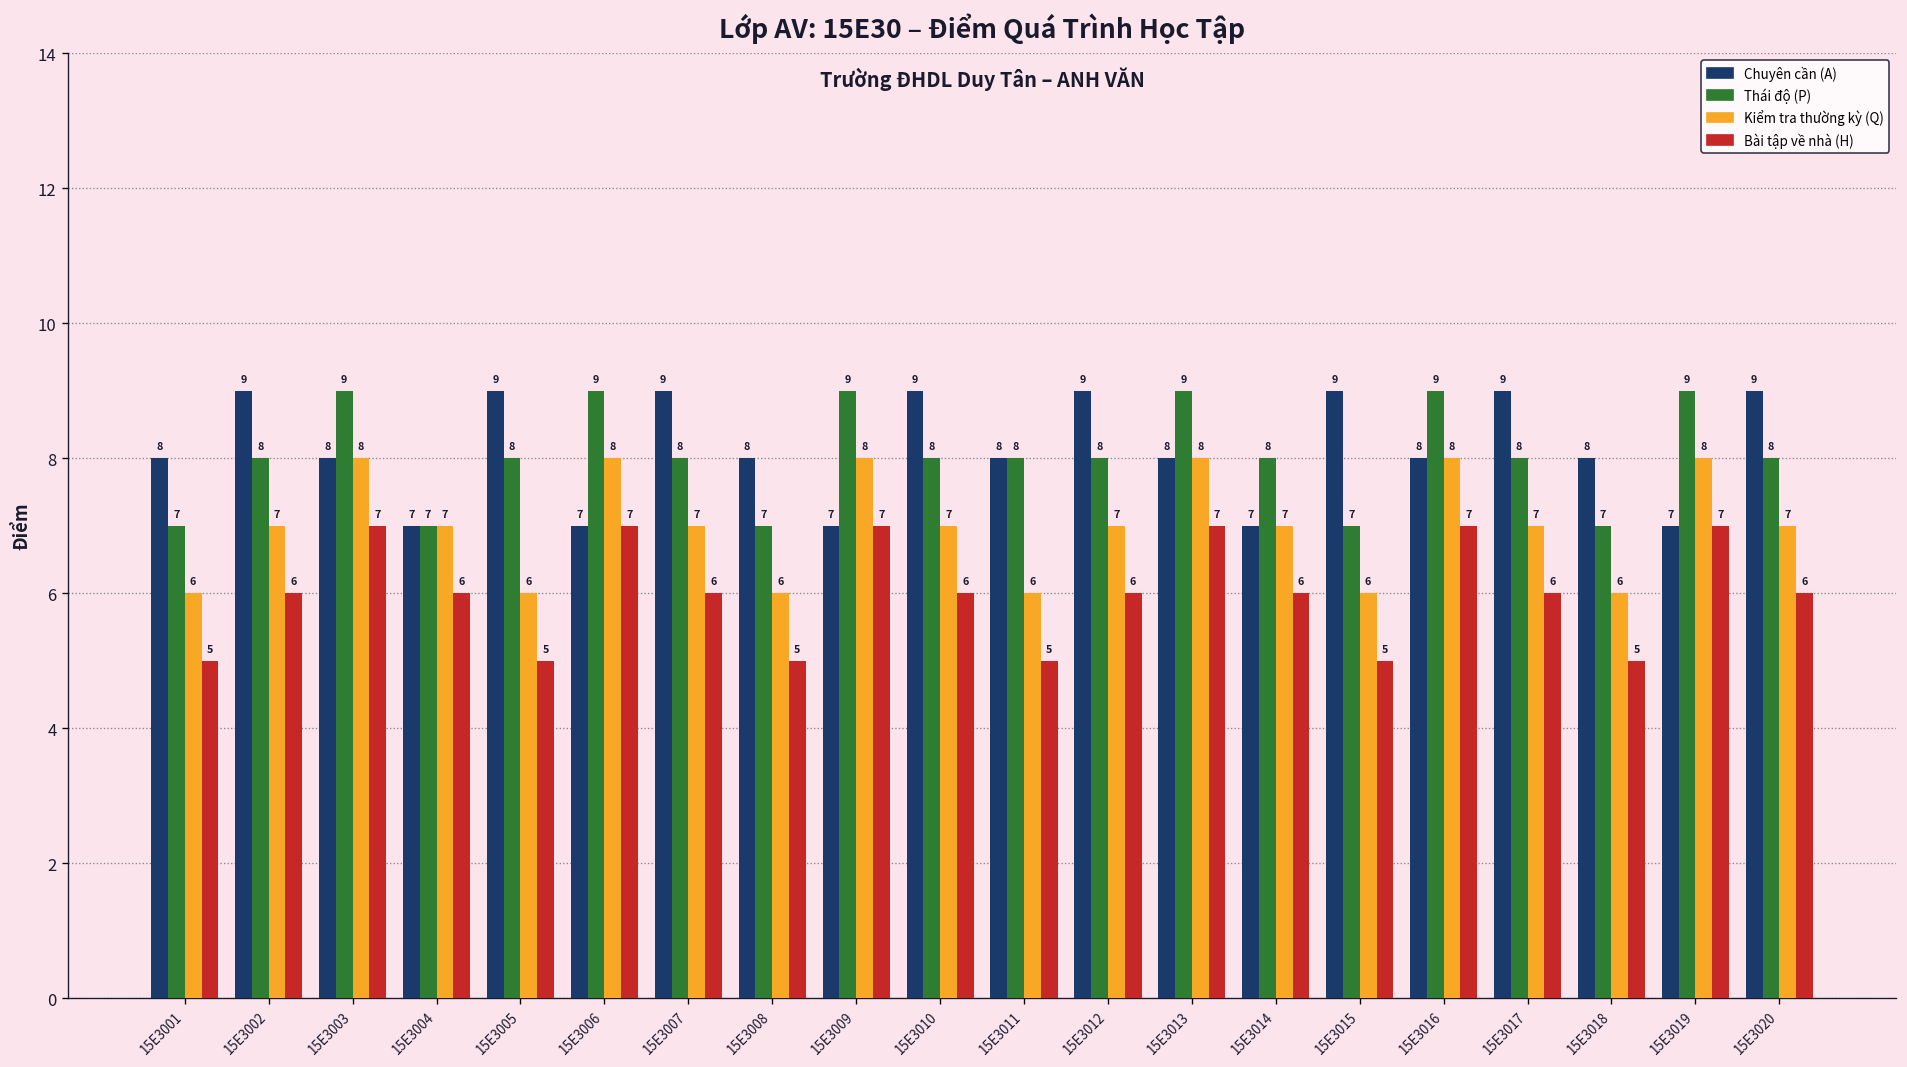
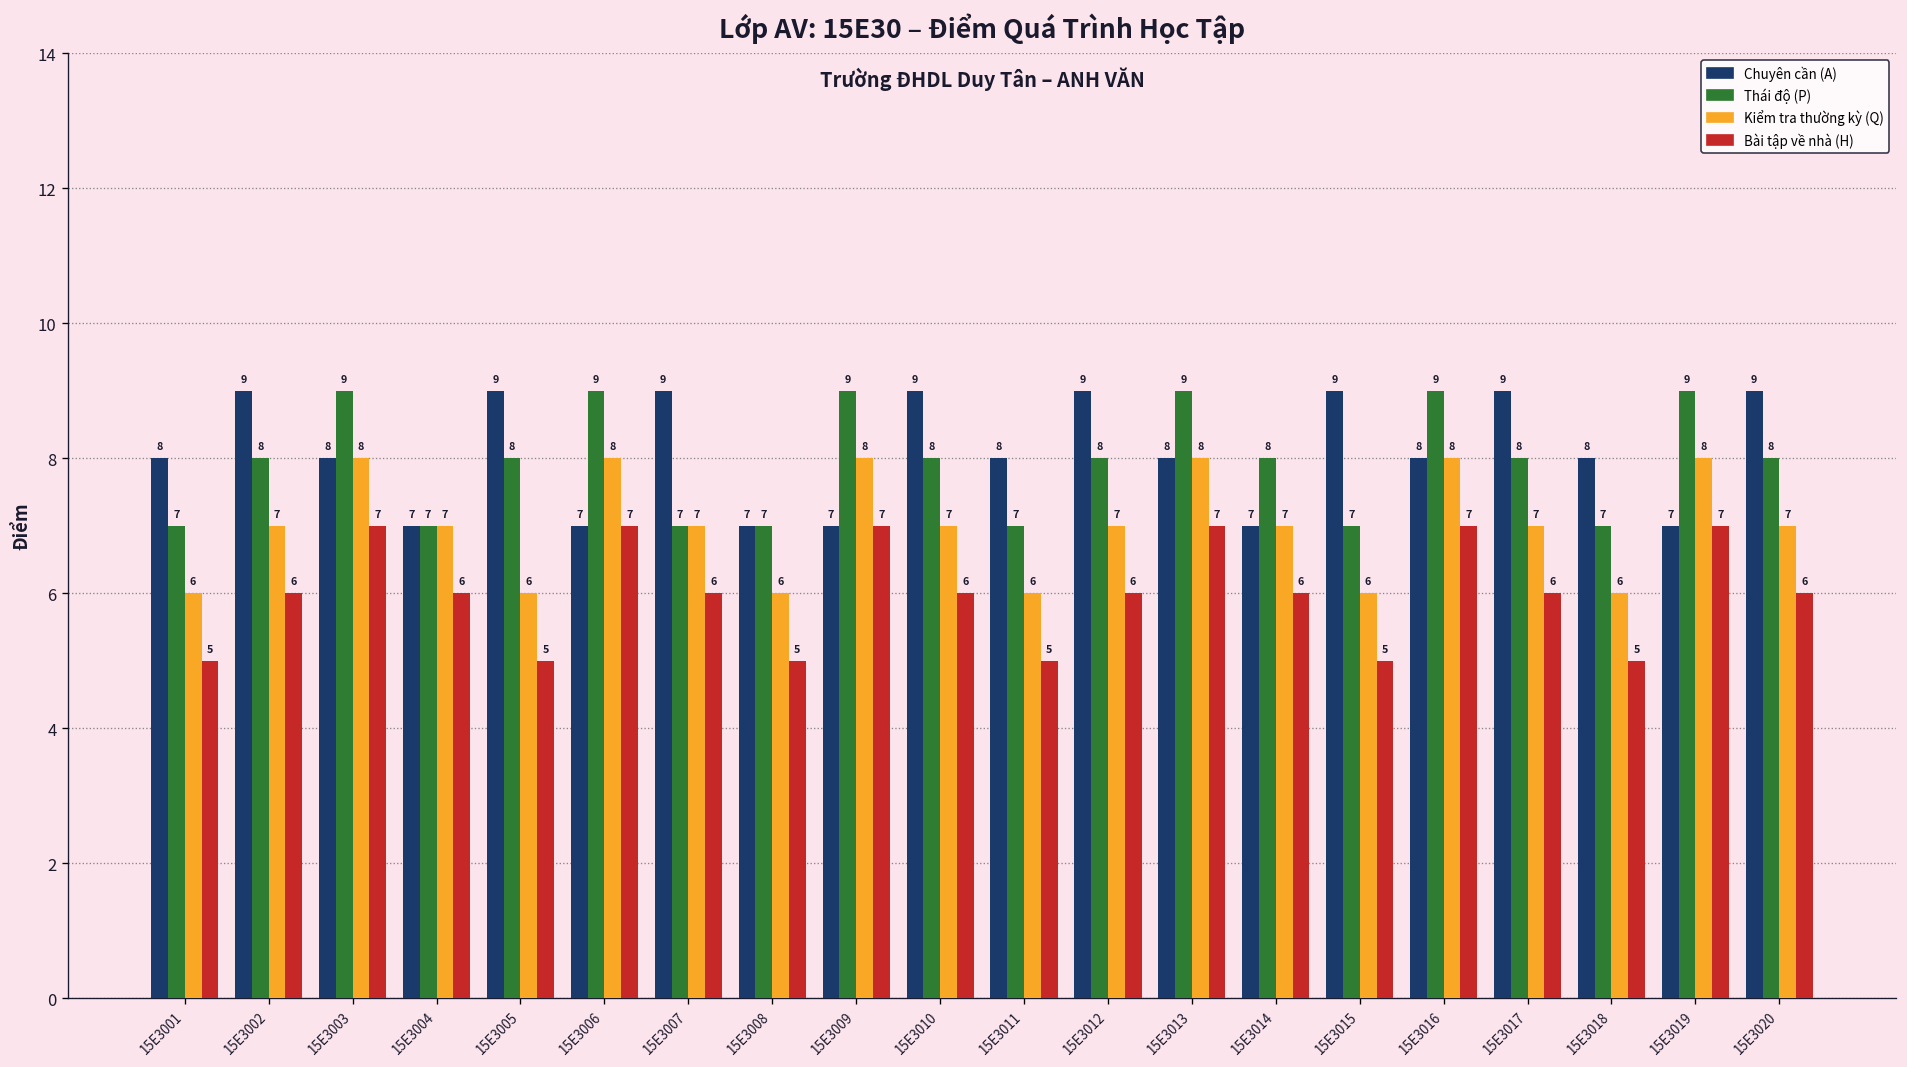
  {
    "Chuyên cần (A)": {
      "15E3001": 8,
      "15E3002": 9,
      "15E3003": 8,
      "15E3004": 7,
      "15E3005": 9,
      "15E3006": 7,
      "15E3007": 9,
-     "15E3008": 8,
+     "15E3008": 7,
      "15E3009": 7,
      "15E3010": 9,
      "15E3011": 8,
      "15E3012": 9,
      "15E3013": 8,
      "15E3014": 7,
      "15E3015": 9,
      "15E3016": 8,
      "15E3017": 9,
      "15E3018": 8,
      "15E3019": 7,
      "15E3020": 9
    },
    "Thái độ (P)": {
      "15E3001": 7,
      "15E3002": 8,
      "15E3003": 9,
      "15E3004": 7,
      "15E3005": 8,
      "15E3006": 9,
-     "15E3007": 8,
+     "15E3007": 7,
      "15E3008": 7,
      "15E3009": 9,
      "15E3010": 8,
-     "15E3011": 8,
+     "15E3011": 7,
      "15E3012": 8,
      "15E3013": 9,
      "15E3014": 8,
      "15E3015": 7,
      "15E3016": 9,
      "15E3017": 8,
      "15E3018": 7,
      "15E3019": 9,
      "15E3020": 8
    },
    "Kiểm tra thường kỳ (Q)": {
      "15E3001": 6,
      "15E3002": 7,
      "15E3003": 8,
      "15E3004": 7,
      "15E3005": 6,
      "15E3006": 8,
      "15E3007": 7,
      "15E3008": 6,
      "15E3009": 8,
      "15E3010": 7,
      "15E3011": 6,
      "15E3012": 7,
      "15E3013": 8,
      "15E3014": 7,
      "15E3015": 6,
      "15E3016": 8,
      "15E3017": 7,
      "15E3018": 6,
      "15E3019": 8,
      "15E3020": 7
    },
    "Bài tập về nhà (H)": {
      "15E3001": 5,
      "15E3002": 6,
      "15E3003": 7,
      "15E3004": 6,
      "15E3005": 5,
      "15E3006": 7,
      "15E3007": 6,
      "15E3008": 5,
      "15E3009": 7,
      "15E3010": 6,
      "15E3011": 5,
      "15E3012": 6,
      "15E3013": 7,
      "15E3014": 6,
      "15E3015": 5,
      "15E3016": 7,
      "15E3017": 6,
      "15E3018": 5,
      "15E3019": 7,
      "15E3020": 6
    }
  }
